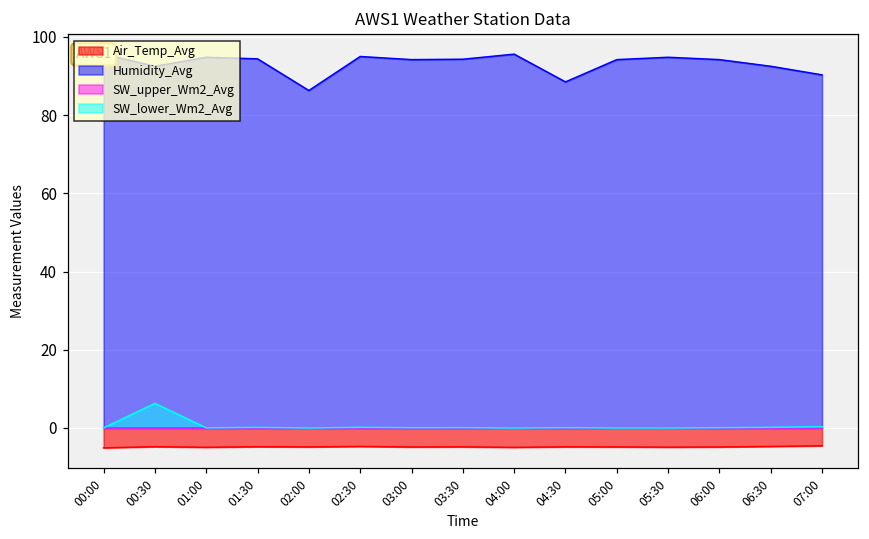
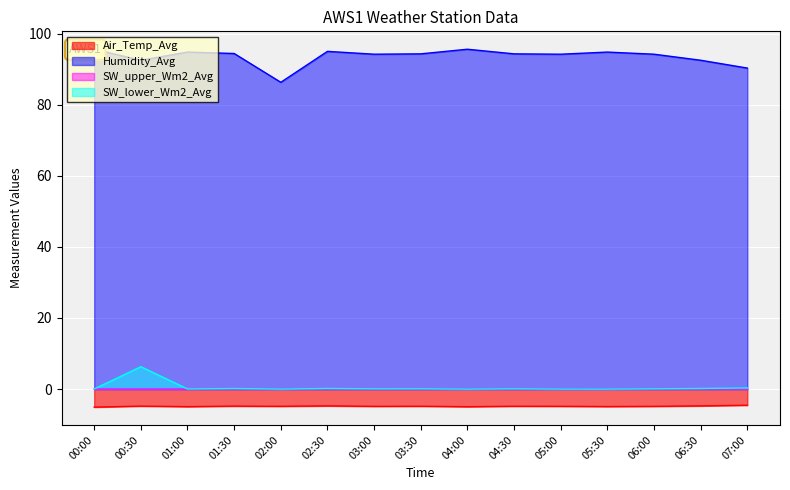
  {
    "Humidity_Avg": {
      "01:30": 94,
      "02:00": 86,
      "02:30": 95,
      "03:00": 94,
      "03:30": 94,
      "04:00": 96,
-     "04:30": 89,
+     "04:30": 94,
      "05:00": 94,
      "05:30": 95,
      "06:00": 94,
      "06:30": 93,
      "07:00": 90
    },
    "SW_upper_Wm2_Avg": {
      "00:30": 0
    },
    "SW_lower_Wm2_Avg": {
      "00:30": 6
    }
  }
